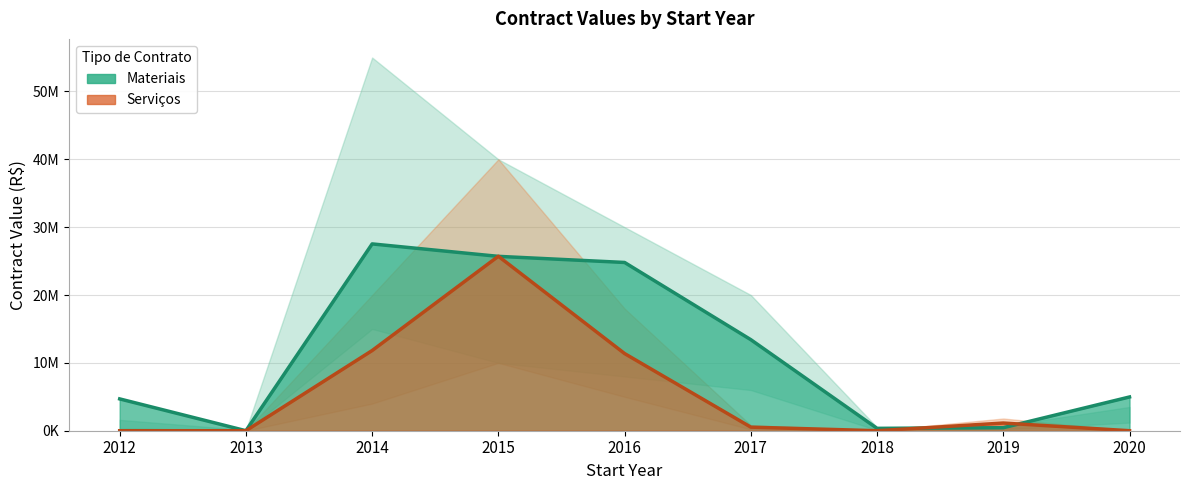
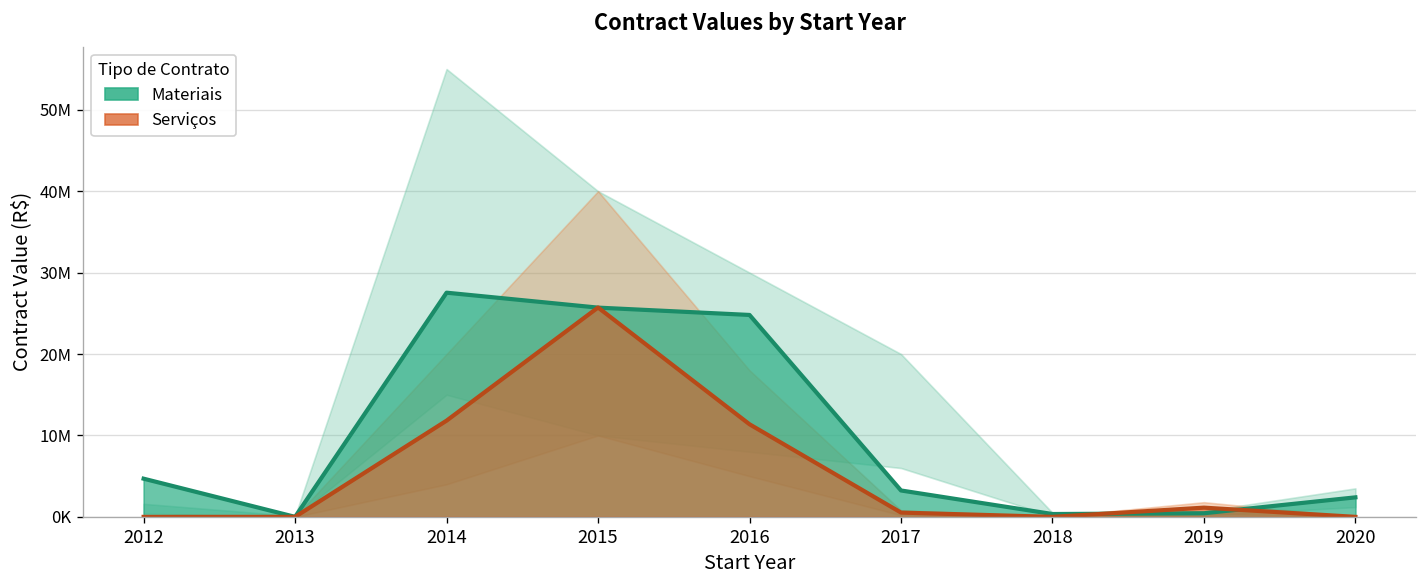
  {
    "Materiais": {
      "2012": 5000000,
      "2014": 28000000,
      "2016": 25000000,
-     "2017": 13000000,
-     "2020": 5000000
+     "2017": 3000000,
+     "2020": 2000000
    }
  }
